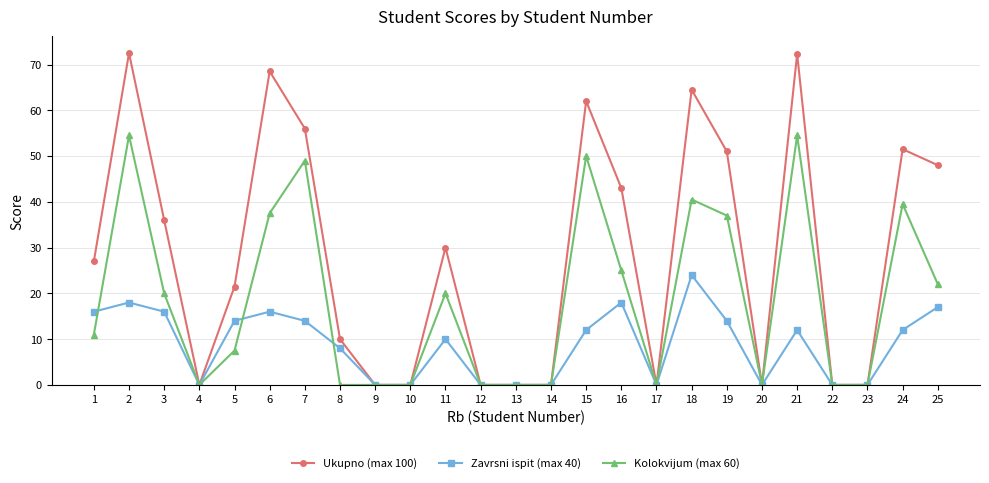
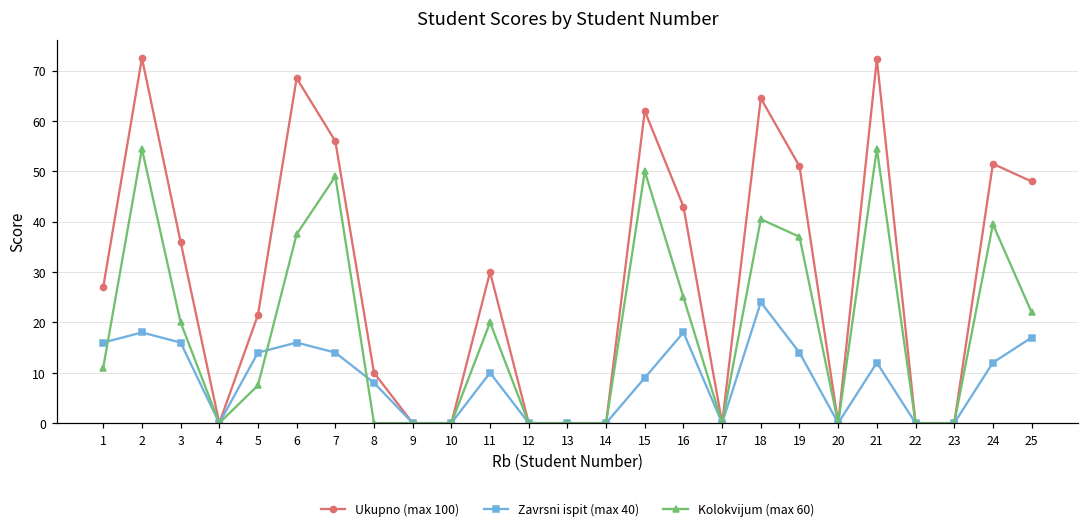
  {
    "Ukupno (max 100)": {
      "1": 27,
      "2": 73,
      "3": 36,
      "5": 22,
      "6": 69,
      "7": 56,
      "8": 10,
      "11": 30,
      "15": 62,
      "16": 43,
      "18": 65,
      "19": 51,
      "21": 72,
      "24": 52,
      "25": 48
    },
    "Zavrsni ispit (max 40)": {
      "1": 16,
      "2": 18,
      "3": 16,
      "5": 14,
      "6": 16,
      "7": 14,
      "8": 8,
      "11": 10,
-     "15": 12,
+     "15": 9,
      "16": 18,
      "18": 24,
      "19": 14,
      "21": 12,
      "24": 12,
      "25": 17
    },
    "Kolokvijum (max 60)": {
      "1": 11,
      "2": 55,
      "3": 20,
      "5": 8,
      "6": 38,
      "7": 49,
      "8": 0,
      "11": 20,
      "15": 50,
      "16": 25,
      "18": 41,
      "19": 37,
      "21": 55,
      "24": 40,
      "25": 22
    }
  }
